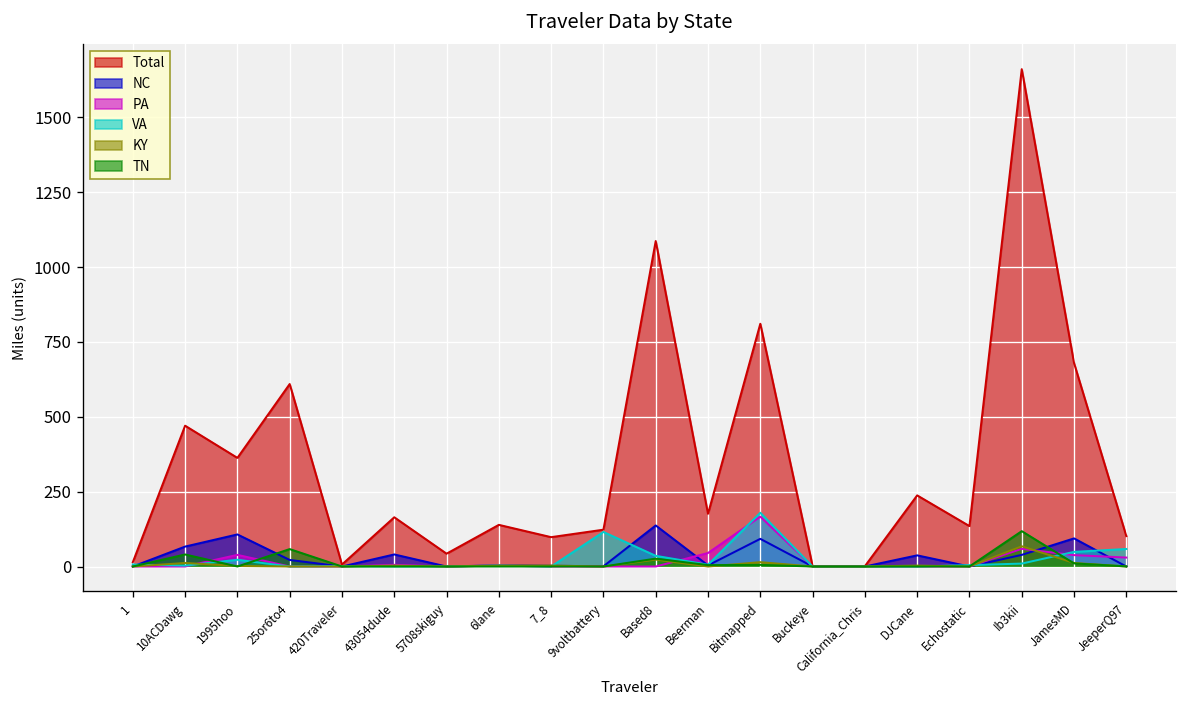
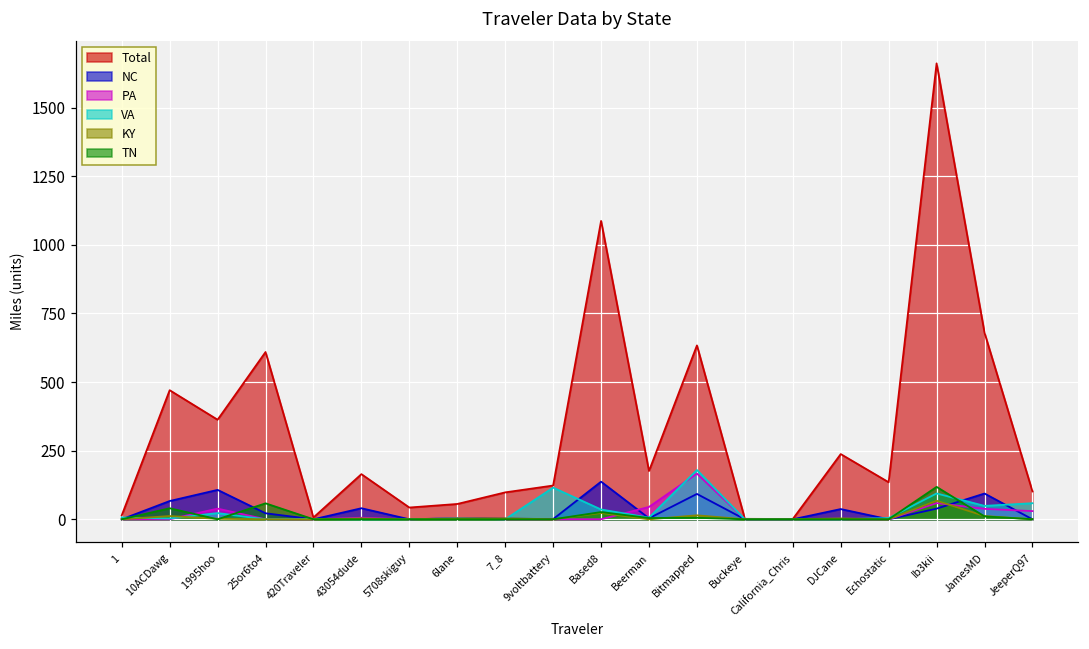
  {
    "Total": {
      "10ACDawg": 470,
      "1995hoo": 360,
      "25or6to4": 610,
      "43054dude": 160,
      "5708skiguy": 40,
-     "6lane": 140,
+     "6lane": 60,
      "7_8": 100,
      "Based8": 1090,
      "Beerman": 180,
-     "Bitmapped": 810,
+     "Bitmapped": 630,
      "DJCane": 240,
      "Echostatic": 130,
      "Ib3kii": 1660,
      "JamesMD": 680,
      "JeeperQ97": 100
    },
    "NC": {
      "10ACDawg": 70,
      "1995hoo": 110,
      "25or6to4": 20,
      "43054dude": 40,
      "Based8": 140,
      "Bitmapped": 90,
      "DJCane": 40,
      "Ib3kii": 40,
      "JamesMD": 90
    },
    "PA": {
      "1995hoo": 40,
      "Based8": 0,
      "Beerman": 50,
      "Bitmapped": 170,
      "JamesMD": 40,
      "JeeperQ97": 30
    },
    "VA": {
      "1995hoo": 20,
      "Bitmapped": 180,
-     "Ib3kii": 10,
+     "Ib3kii": 90,
      "JamesMD": 50,
      "JeeperQ97": 60
    },
    "TN": {
      "10ACDawg": 40,
      "25or6to4": 60,
      "Ib3kii": 120
    }
  }
